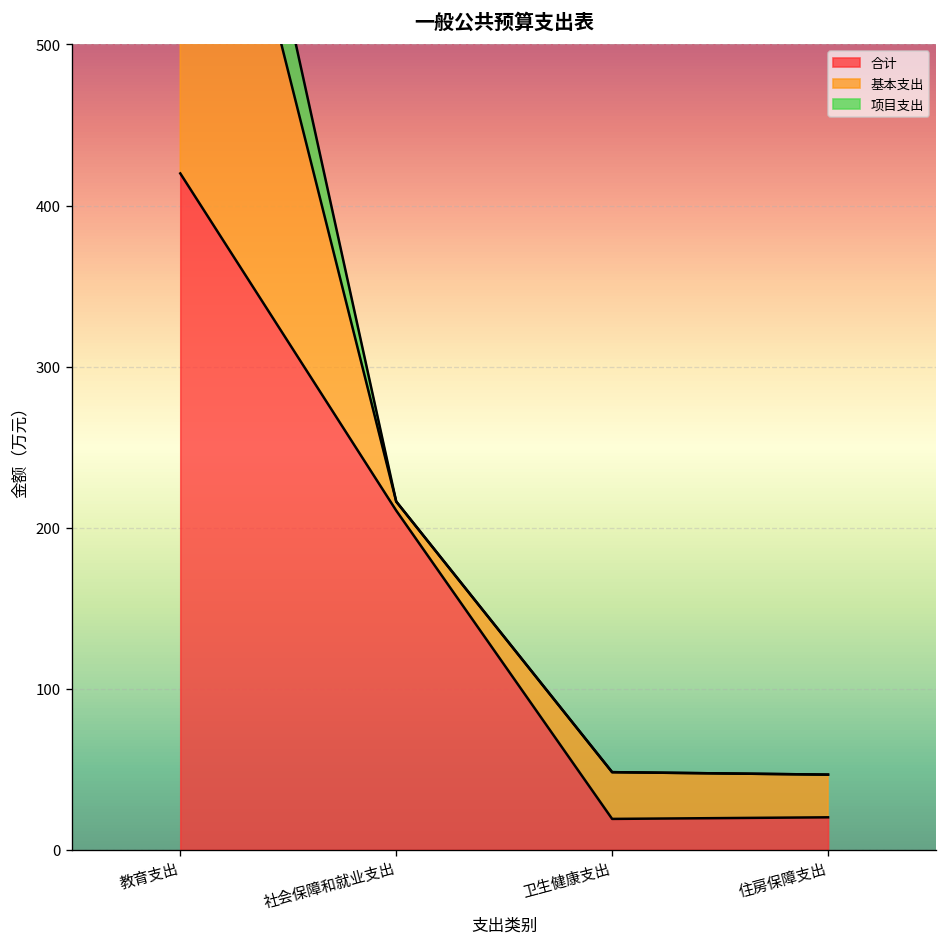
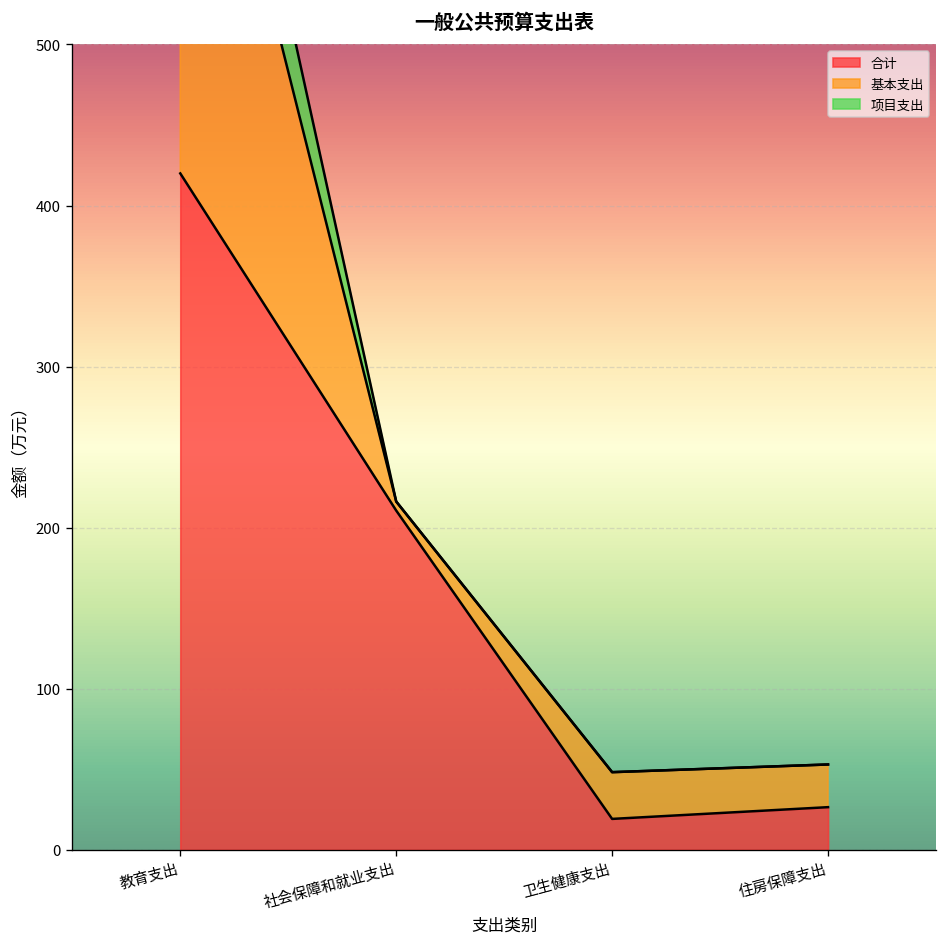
  {
    "合计": {
      "教育支出": 420,
      "社会保障和就业支出": 211,
      "卫生健康支出": 19,
-     "住房保障支出": 20
+     "住房保障支出": 27
    }
  }
